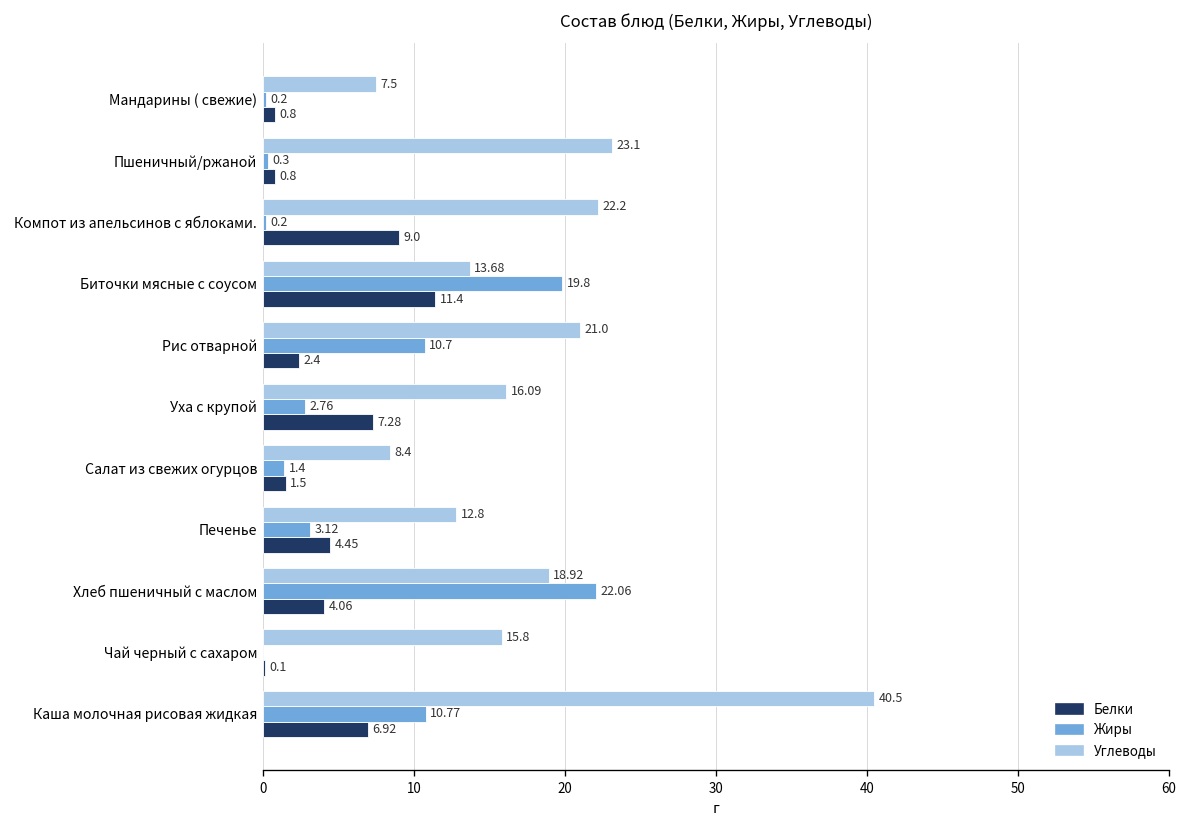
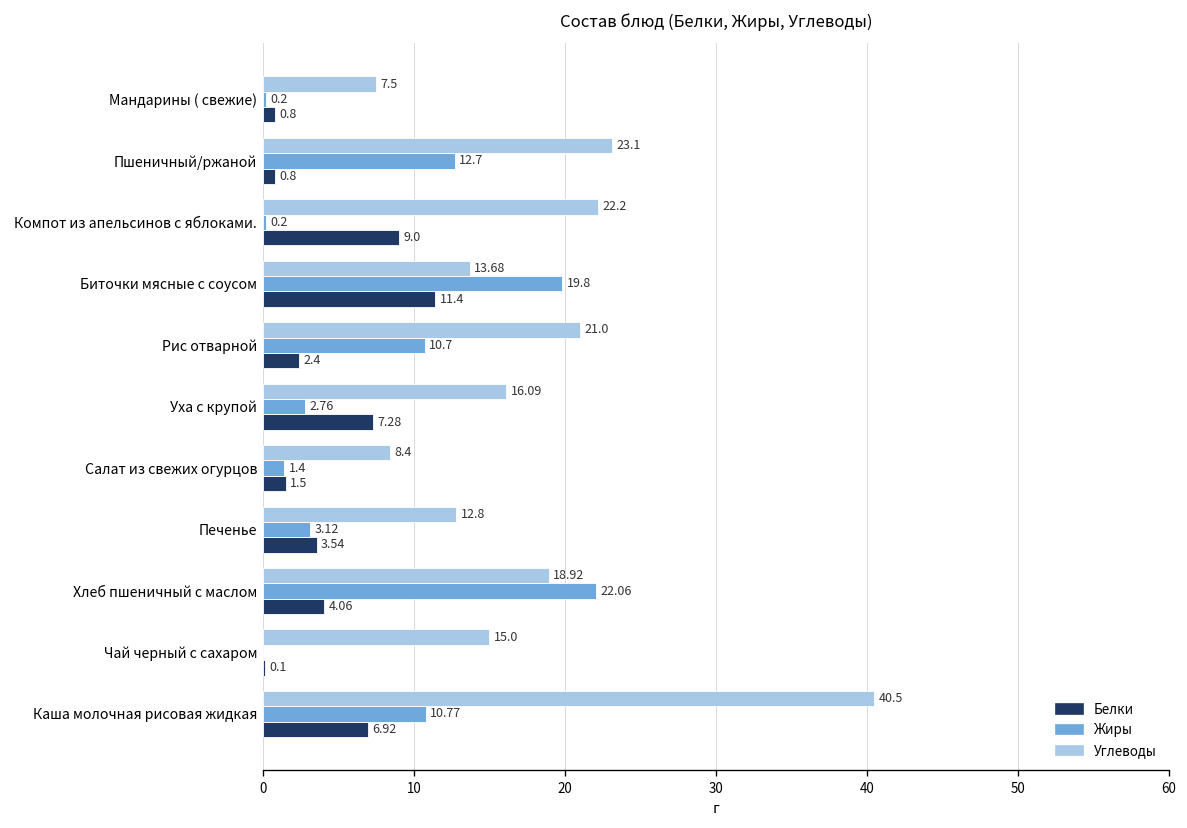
  {
    "Белки": {
      "Мандарины ( свежие)": 0.8,
      "Пшеничный/ржаной": 0.8,
      "Компот из апельсинов с яблоками.": 9.0,
      "Биточки мясные с соусом": 11.4,
      "Рис отварной": 2.4,
      "Уха с крупой": 7.28,
      "Салат из свежих огурцов": 1.5,
-     "Печенье": 4.45,
+     "Печенье": 3.54,
      "Хлеб пшеничный с маслом": 4.06,
      "Чай черный с сахаром": 0.1,
      "Каша молочная рисовая жидкая": 6.92
    },
    "Жиры": {
      "Мандарины ( свежие)": 0.2,
-     "Пшеничный/ржаной": 0.3,
+     "Пшеничный/ржаной": 12.7,
      "Компот из апельсинов с яблоками.": 0.2,
      "Биточки мясные с соусом": 19.8,
      "Рис отварной": 10.7,
      "Уха с крупой": 2.76,
      "Салат из свежих огурцов": 1.4,
      "Печенье": 3.12,
      "Хлеб пшеничный с маслом": 22.06,
      "Каша молочная рисовая жидкая": 10.77
    },
    "Углеводы": {
      "Мандарины ( свежие)": 7.5,
      "Пшеничный/ржаной": 23.1,
      "Компот из апельсинов с яблоками.": 22.2,
      "Биточки мясные с соусом": 13.68,
      "Рис отварной": 21.0,
      "Уха с крупой": 16.09,
      "Салат из свежих огурцов": 8.4,
      "Печенье": 12.8,
      "Хлеб пшеничный с маслом": 18.92,
-     "Чай черный с сахаром": 15.8,
+     "Чай черный с сахаром": 15.0,
      "Каша молочная рисовая жидкая": 40.5
    }
  }
